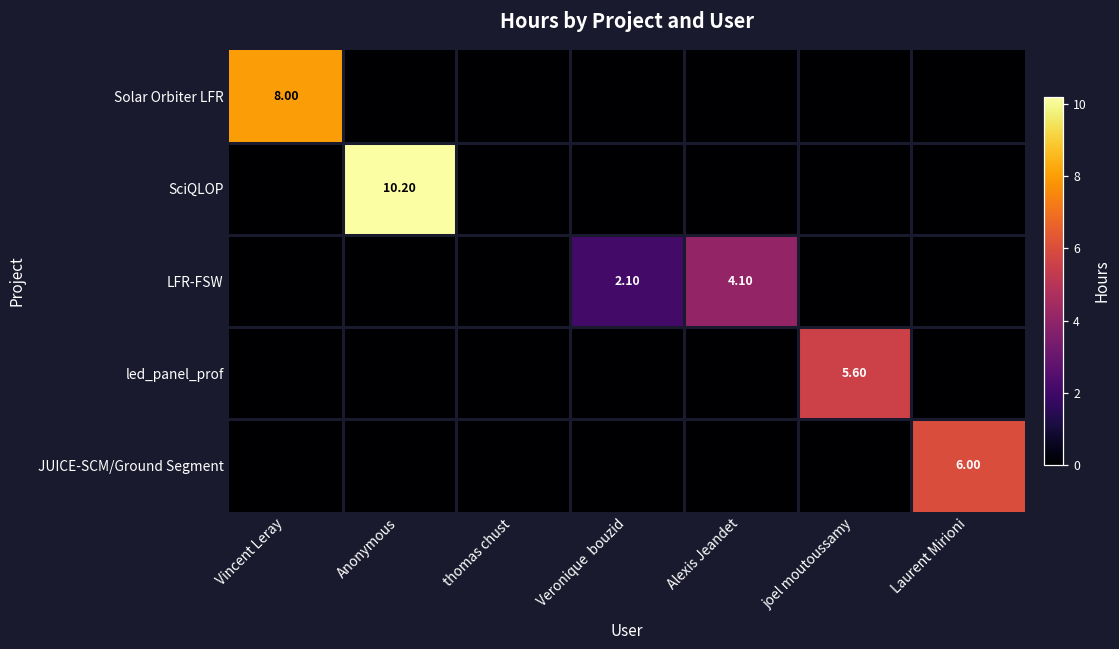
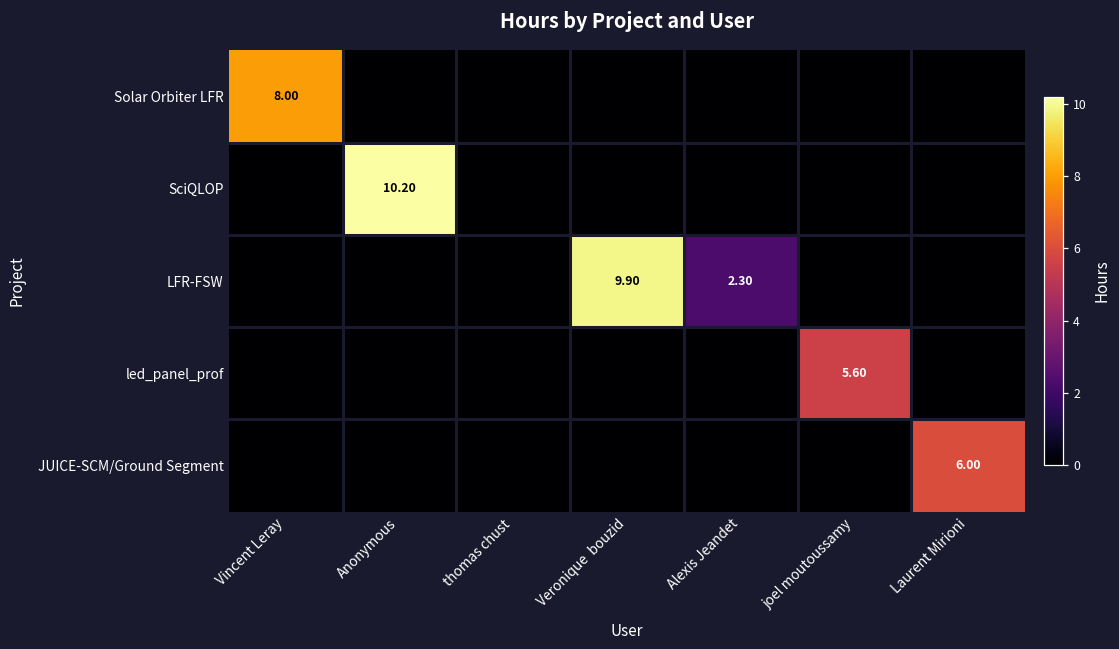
  {
    "Solar Orbiter LFR": {
      "Vincent Leray": 8.00
    },
    "SciQLOP": {
      "Anonymous": 10.20
    },
    "LFR-FSW": {
-     "Veronique bouzid": 2.10,
-     "Alexis Jeandet": 4.10
+     "Veronique bouzid": 9.90,
+     "Alexis Jeandet": 2.30
    },
    "led_panel_prof": {
      "joel moutoussamy": 5.60
    },
    "JUICE-SCM/Ground Segment": {
      "Laurent Mirioni": 6.00
    }
  }
